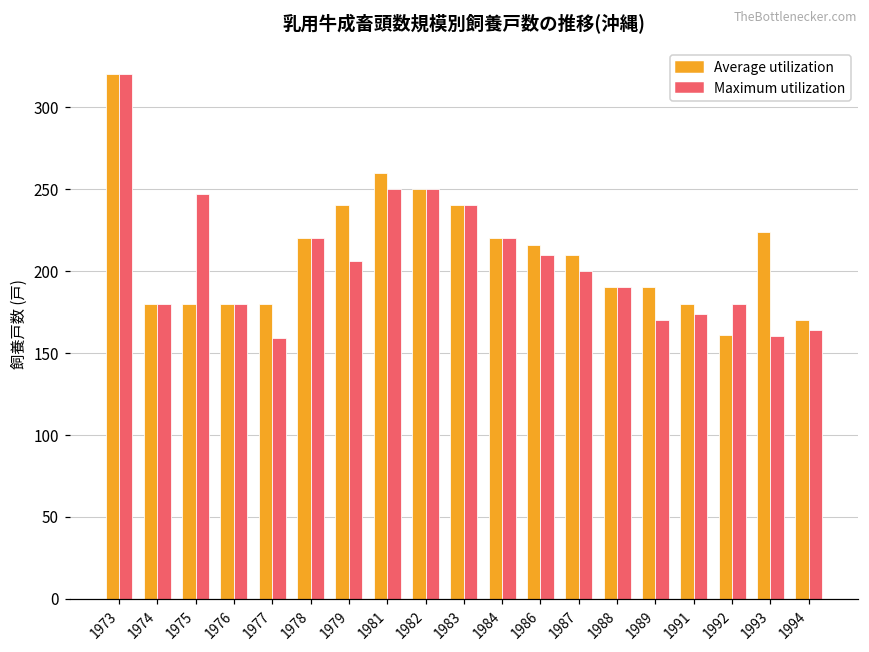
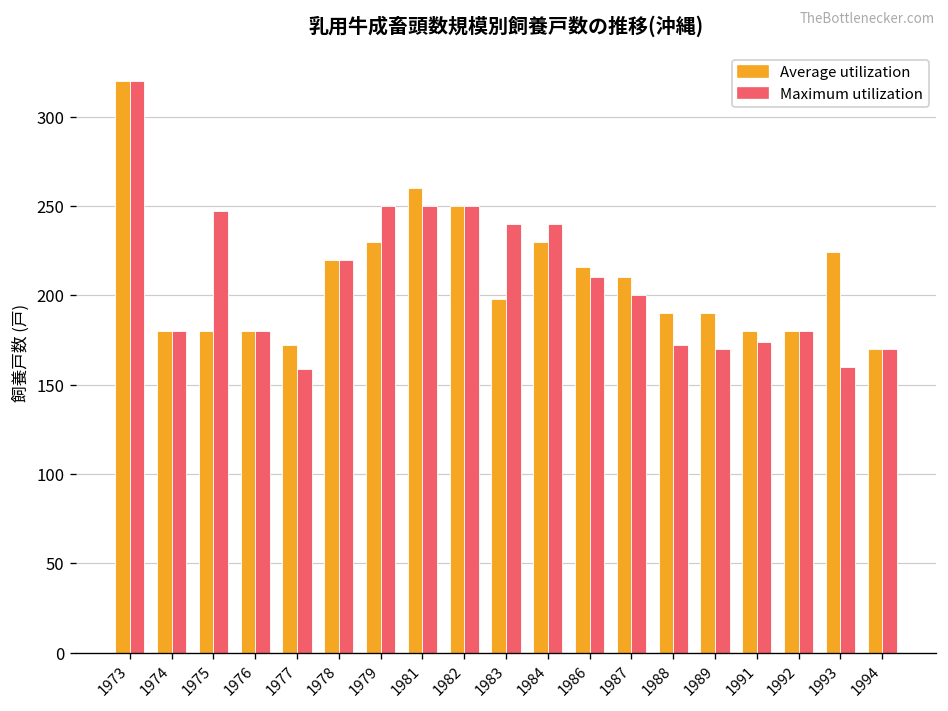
  {
    "Average utilization": {
      "1973": 320,
      "1974": 180,
      "1975": 180,
      "1976": 180,
-     "1977": 180,
+     "1977": 172,
      "1978": 220,
-     "1979": 240,
+     "1979": 230,
      "1981": 260,
      "1982": 250,
-     "1983": 240,
-     "1984": 220,
+     "1983": 198,
+     "1984": 230,
      "1986": 216,
      "1987": 210,
      "1988": 190,
      "1989": 190,
      "1991": 180,
-     "1992": 161,
+     "1992": 180,
      "1993": 224,
      "1994": 170
    },
    "Maximum utilization": {
      "1973": 320,
      "1974": 180,
      "1975": 247,
      "1976": 180,
      "1977": 159,
      "1978": 220,
-     "1979": 206,
+     "1979": 250,
      "1981": 250,
      "1982": 250,
      "1983": 240,
-     "1984": 220,
+     "1984": 240,
      "1986": 210,
      "1987": 200,
-     "1988": 190,
+     "1988": 172,
      "1989": 170,
      "1991": 174,
      "1992": 180,
      "1993": 160,
-     "1994": 164
+     "1994": 170
    }
  }
